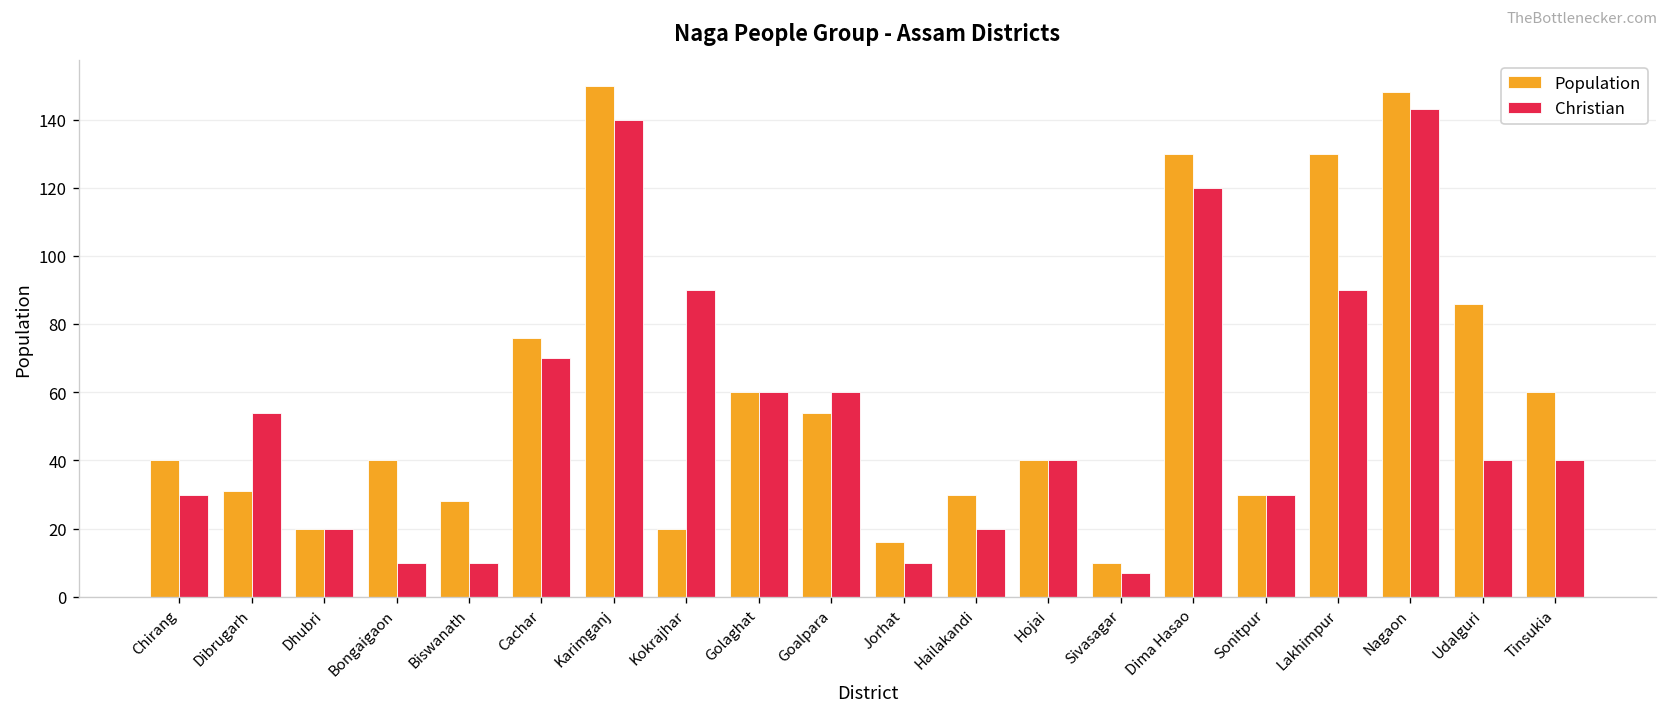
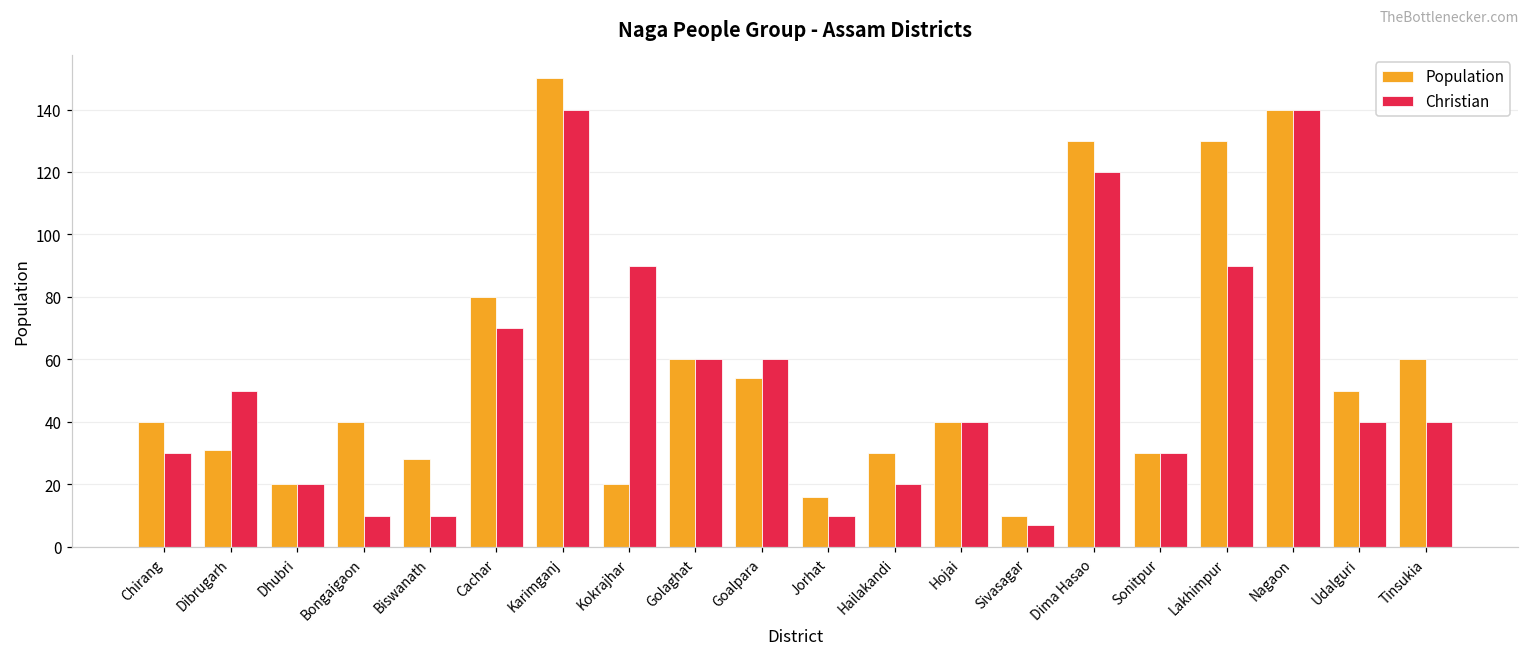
  {
    "Population": {
      "Chirang": 40,
      "Dibrugarh": 31,
      "Dhubri": 20,
      "Bongaigaon": 40,
      "Biswanath": 28,
-     "Cachar": 76,
+     "Cachar": 80,
      "Karimganj": 150,
      "Kokrajhar": 20,
      "Golaghat": 60,
      "Goalpara": 54,
      "Jorhat": 16,
      "Hailakandi": 30,
      "Hojai": 40,
      "Sivasagar": 10,
      "Dima Hasao": 130,
      "Sonitpur": 30,
      "Lakhimpur": 130,
-     "Nagaon": 148,
-     "Udalguri": 86,
+     "Nagaon": 140,
+     "Udalguri": 50,
      "Tinsukia": 60
    },
    "Christian": {
      "Chirang": 30,
-     "Dibrugarh": 54,
+     "Dibrugarh": 50,
      "Dhubri": 20,
      "Bongaigaon": 10,
      "Biswanath": 10,
      "Cachar": 70,
      "Karimganj": 140,
      "Kokrajhar": 90,
      "Golaghat": 60,
      "Goalpara": 60,
      "Jorhat": 10,
      "Hailakandi": 20,
      "Hojai": 40,
      "Sivasagar": 7,
      "Dima Hasao": 120,
      "Sonitpur": 30,
      "Lakhimpur": 90,
-     "Nagaon": 143,
+     "Nagaon": 140,
      "Udalguri": 40,
      "Tinsukia": 40
    }
  }
